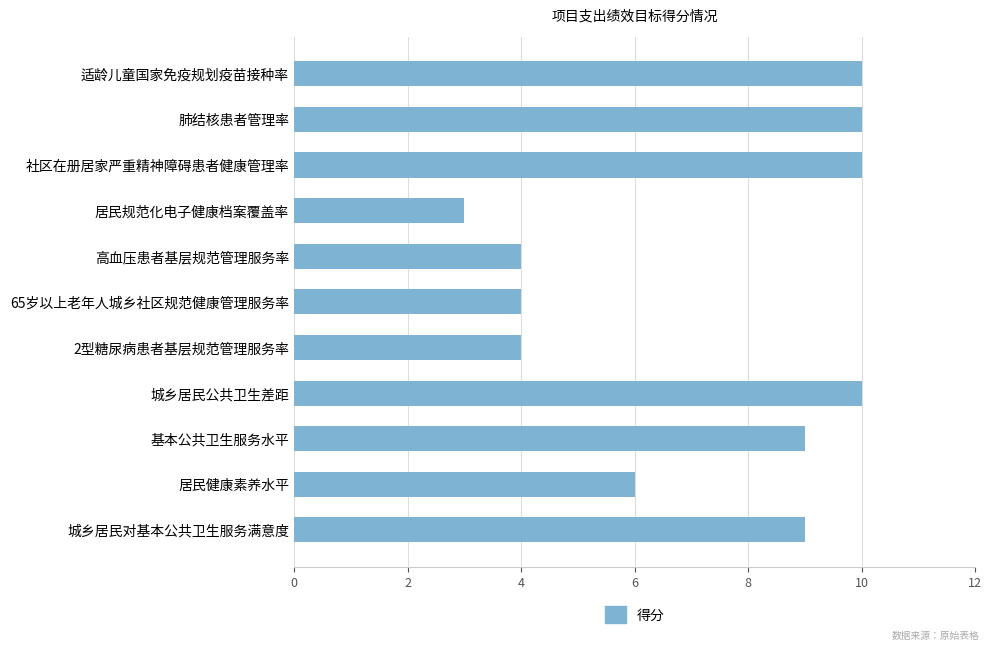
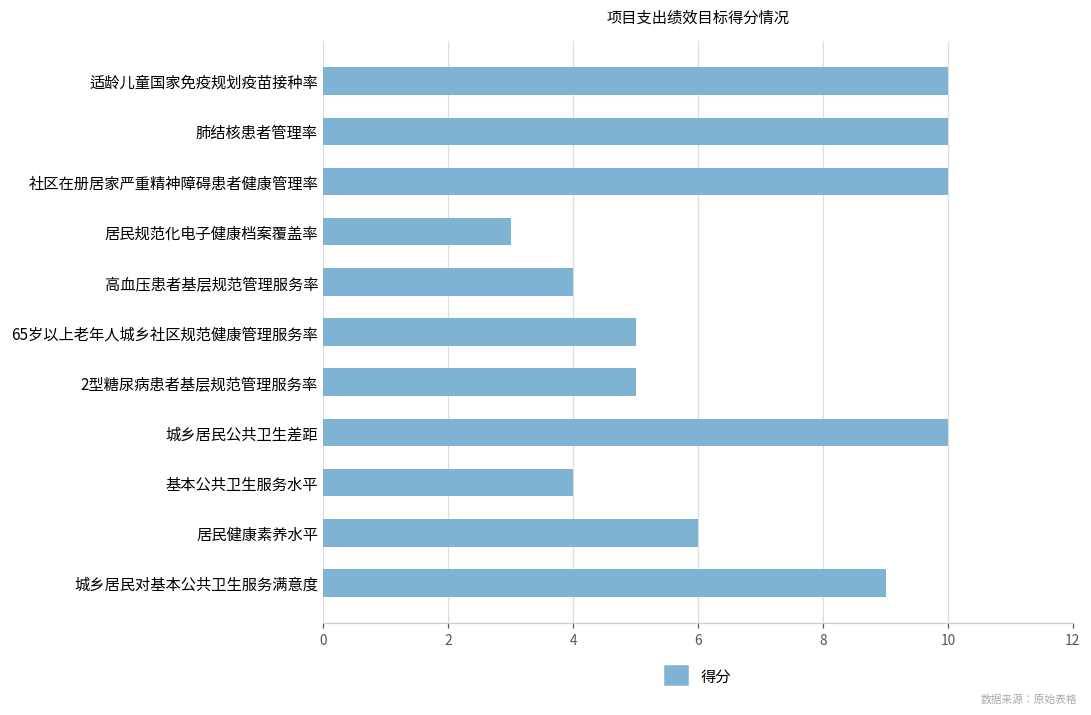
  {
    "适龄儿童国家免疫规划疫苗接种率": 10,
    "肺结核患者管理率": 10,
    "社区在册居家严重精神障碍患者健康管理率": 10,
    "居民规范化电子健康档案覆盖率": 3,
    "高血压患者基层规范管理服务率": 4,
-   "65岁以上老年人城乡社区规范健康管理服务率": 4,
-   "2型糖尿病患者基层规范管理服务率": 4,
+   "65岁以上老年人城乡社区规范健康管理服务率": 5,
+   "2型糖尿病患者基层规范管理服务率": 5,
    "城乡居民公共卫生差距": 10,
-   "基本公共卫生服务水平": 9,
+   "基本公共卫生服务水平": 4,
    "居民健康素养水平": 6,
    "城乡居民对基本公共卫生服务满意度": 9
  }
